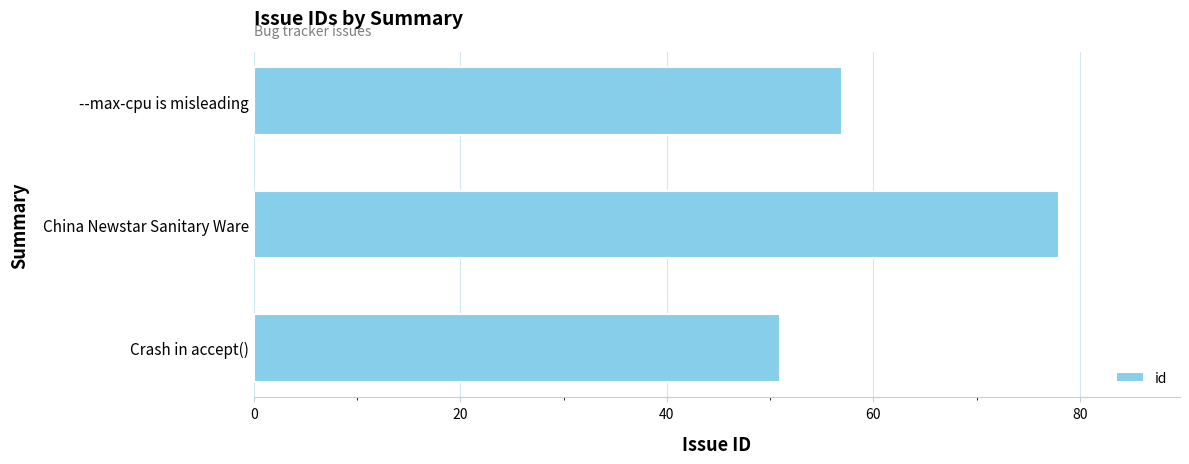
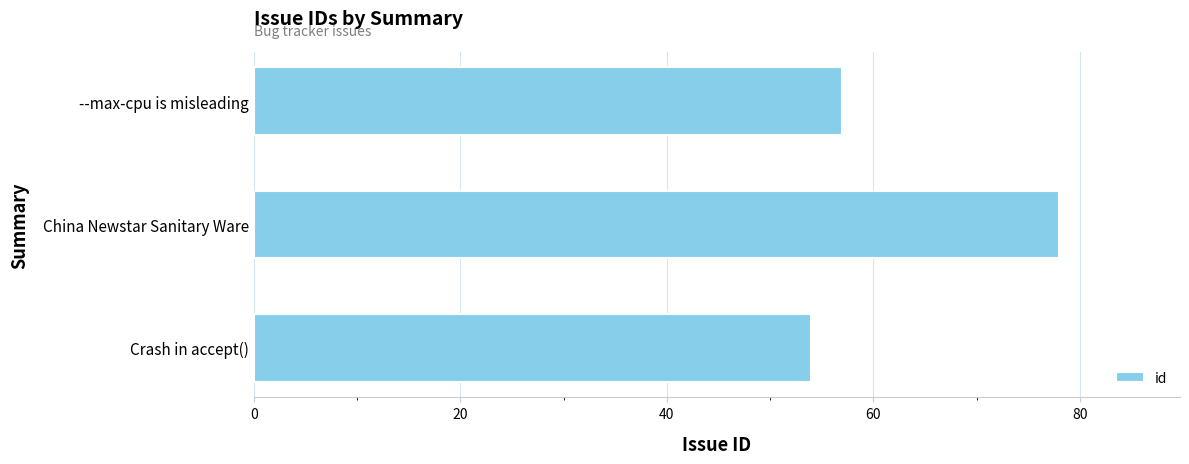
  {
    "--max-cpu is misleading": 57,
    "China Newstar Sanitary Ware": 78,
-   "Crash in accept()": 51
+   "Crash in accept()": 54
  }
